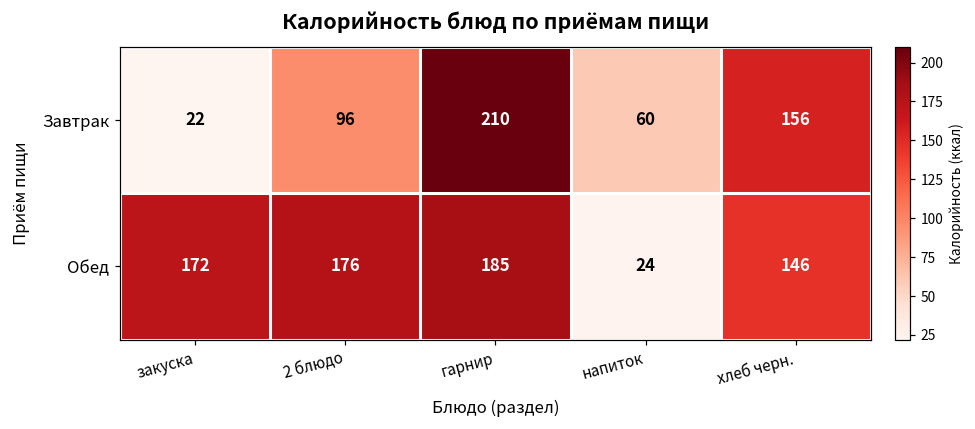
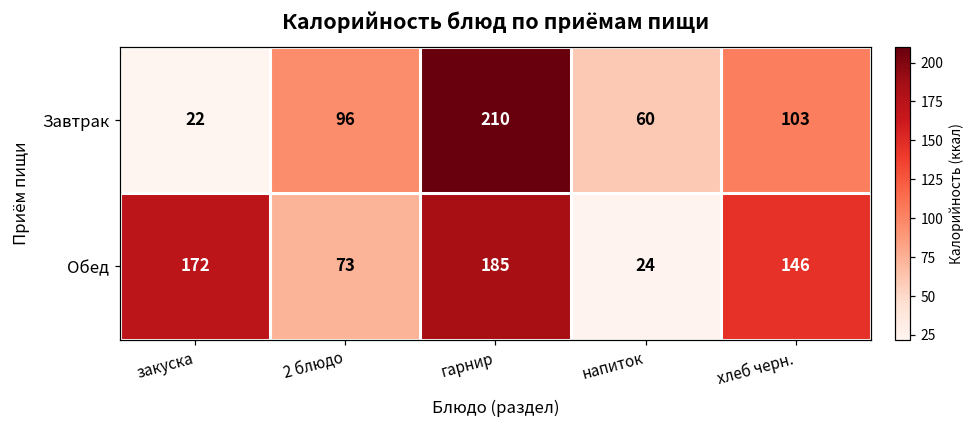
  {
    "Завтрак": {
      "закуска": 22,
      "2 блюдо": 96,
      "гарнир": 210,
      "напиток": 60,
-     "хлеб черн.": 156
+     "хлеб черн.": 103
    },
    "Обед": {
      "закуска": 172,
-     "2 блюдо": 176,
+     "2 блюдо": 73,
      "гарнир": 185,
      "напиток": 24,
      "хлеб черн.": 146
    }
  }
